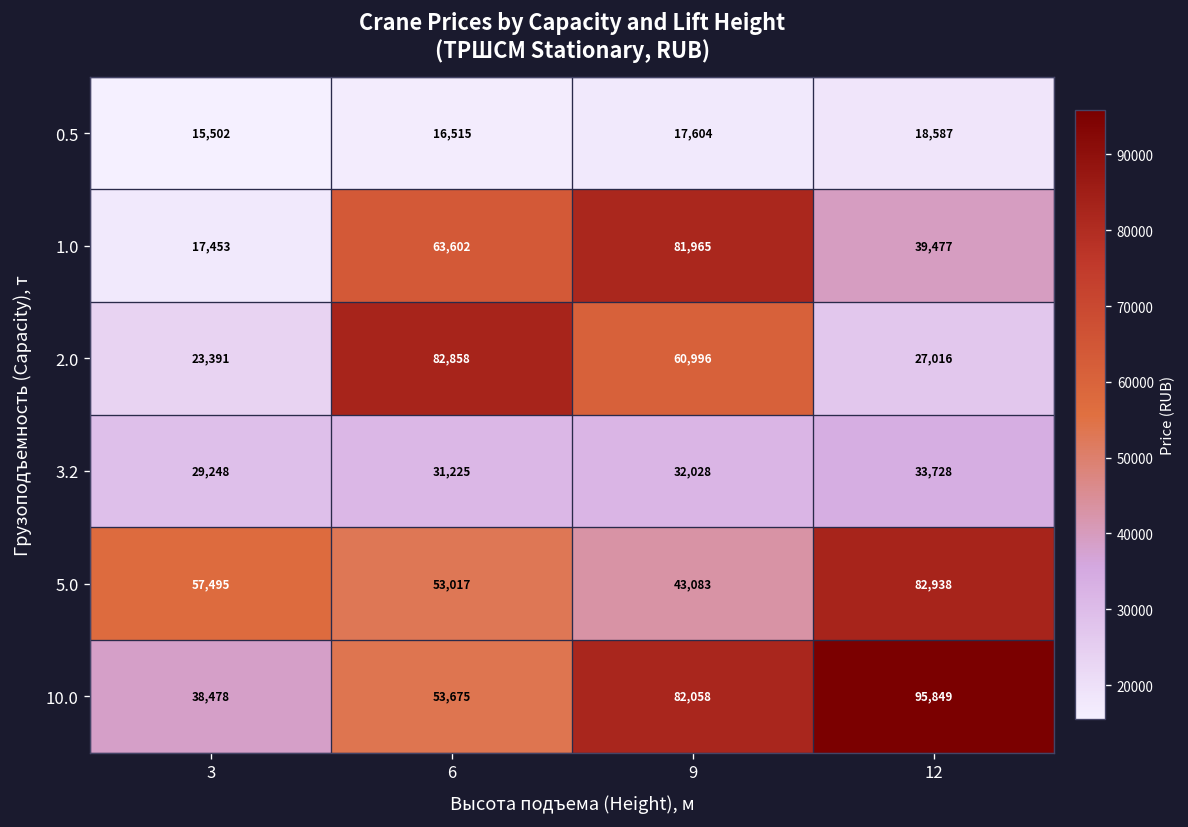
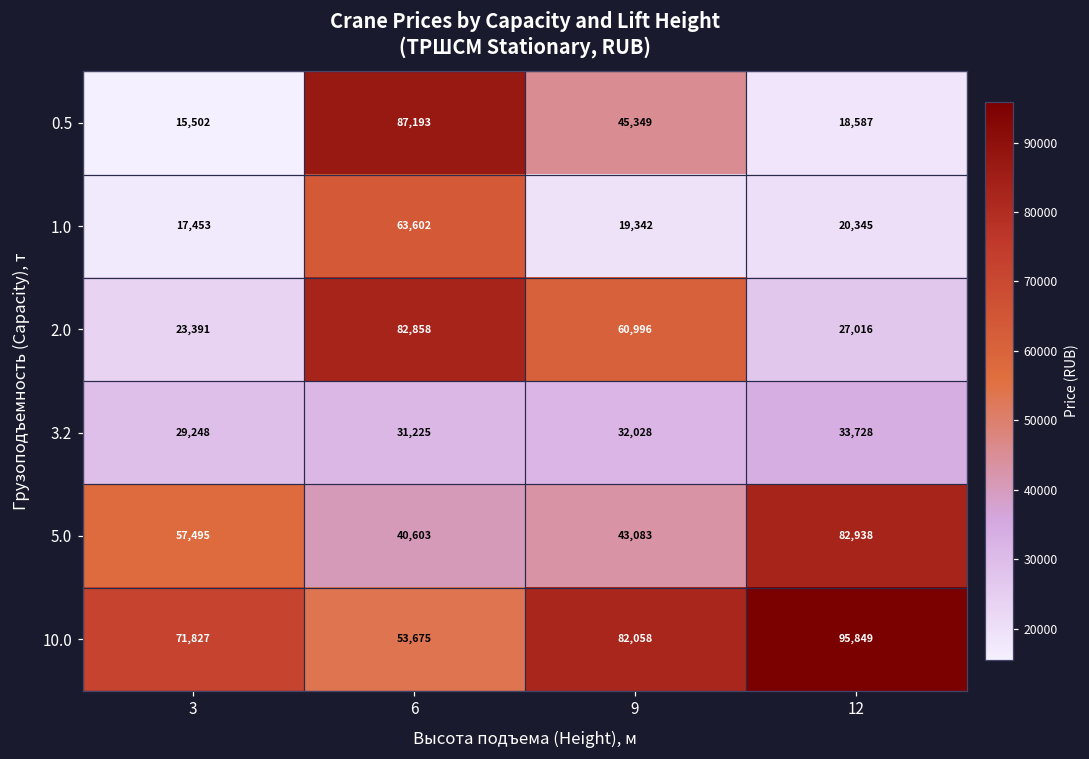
  {
    "0.5": {
      "3": "15,502",
-     "6": "16,515",
-     "9": "17,604",
+     "6": "87,193",
+     "9": "45,349",
      "12": "18,587"
    },
    "1.0": {
      "3": "17,453",
      "6": "63,602",
-     "9": "81,965",
-     "12": "39,477"
+     "9": "19,342",
+     "12": "20,345"
    },
    "2.0": {
      "3": "23,391",
      "6": "82,858",
      "9": "60,996",
      "12": "27,016"
    },
    "3.2": {
      "3": "29,248",
      "6": "31,225",
      "9": "32,028",
      "12": "33,728"
    },
    "5.0": {
      "3": "57,495",
-     "6": "53,017",
+     "6": "40,603",
      "9": "43,083",
      "12": "82,938"
    },
    "10.0": {
-     "3": "38,478",
+     "3": "71,827",
      "6": "53,675",
      "9": "82,058",
      "12": "95,849"
    }
  }
